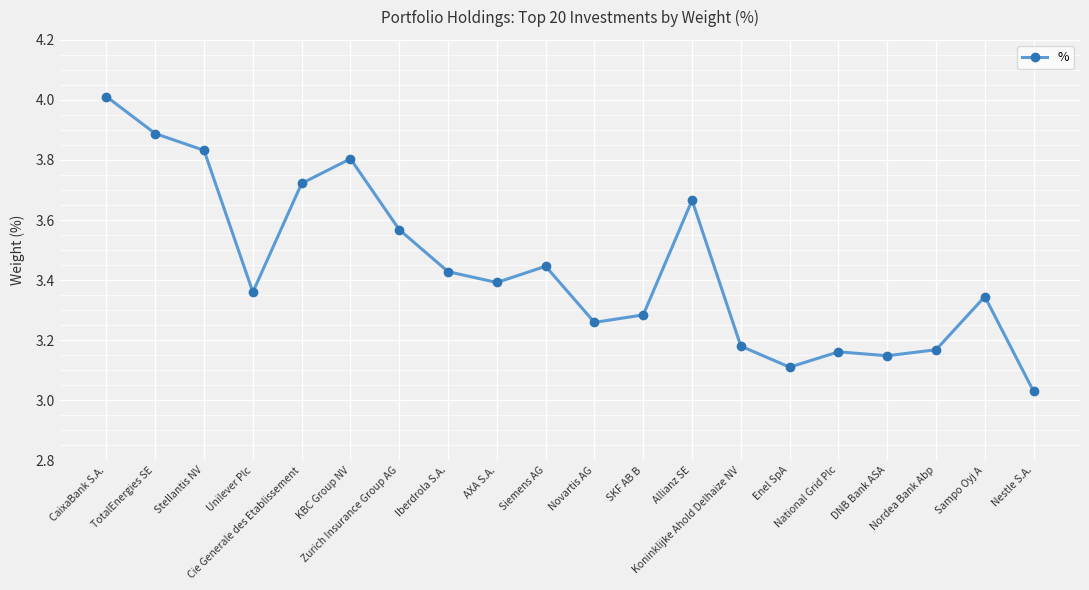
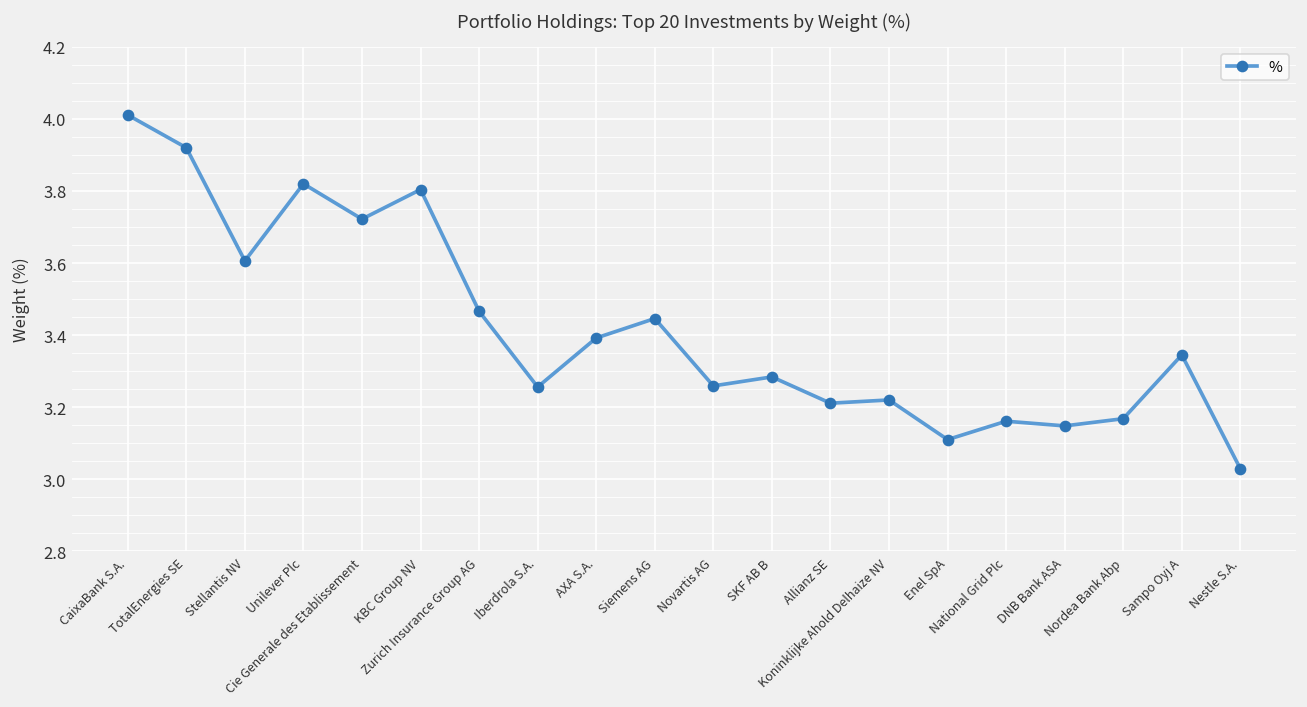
  {
    "CaixaBank S.A.": 4.01,
-   "TotalEnergies SE": 3.89,
-   "Stellantis NV": 3.83,
-   "Unilever Plc": 3.36,
+   "TotalEnergies SE": 3.92,
+   "Stellantis NV": 3.61,
+   "Unilever Plc": 3.82,
    "Cie Generale des Etablissement": 3.72,
    "KBC Group NV": 3.80,
-   "Zurich Insurance Group AG": 3.57,
-   "Iberdrola S.A.": 3.43,
+   "Zurich Insurance Group AG": 3.47,
+   "Iberdrola S.A.": 3.26,
    "AXA S.A.": 3.39,
    "Siemens AG": 3.45,
    "Novartis AG": 3.26,
    "SKF AB B": 3.28,
-   "Allianz SE": 3.67,
-   "Koninklijke Ahold Delhaize NV": 3.18,
+   "Allianz SE": 3.21,
+   "Koninklijke Ahold Delhaize NV": 3.22,
    "Enel SpA": 3.11,
    "National Grid Plc": 3.16,
    "DNB Bank ASA": 3.15,
    "Nordea Bank Abp": 3.17,
    "Sampo Oyj A": 3.35,
    "Nestle S.A.": 3.03
  }
